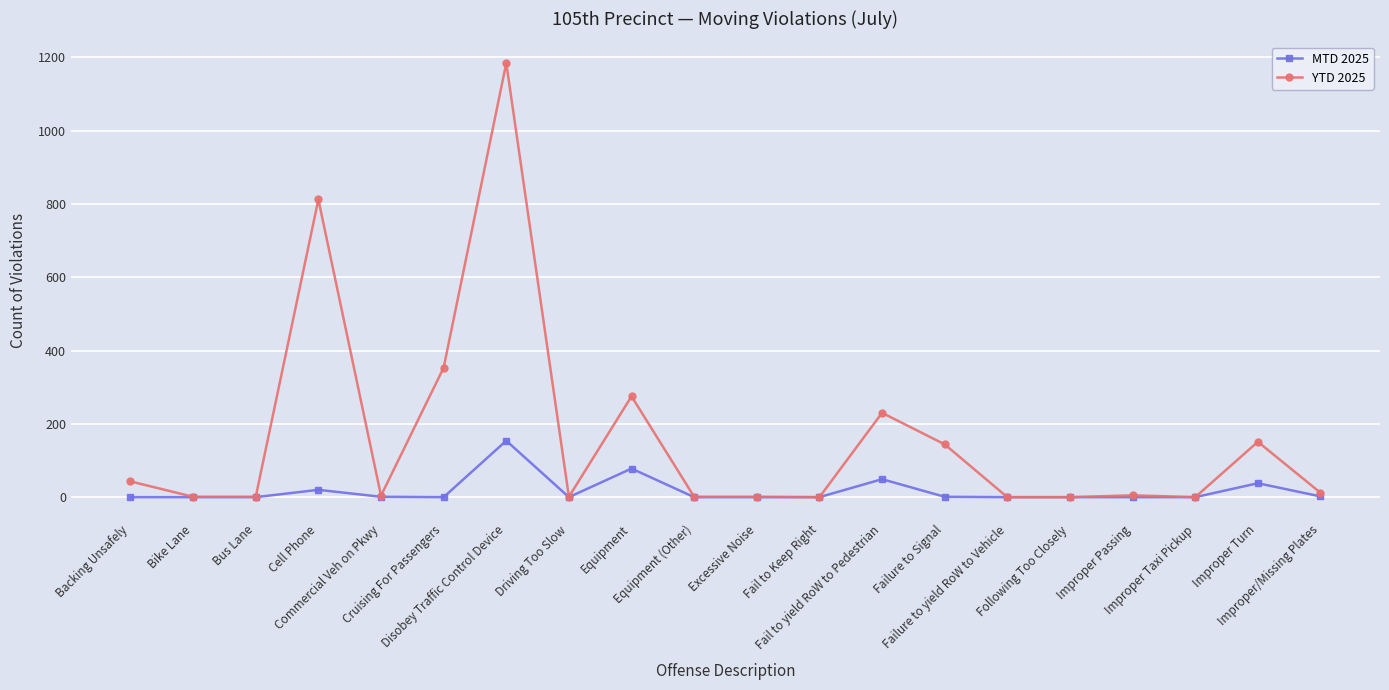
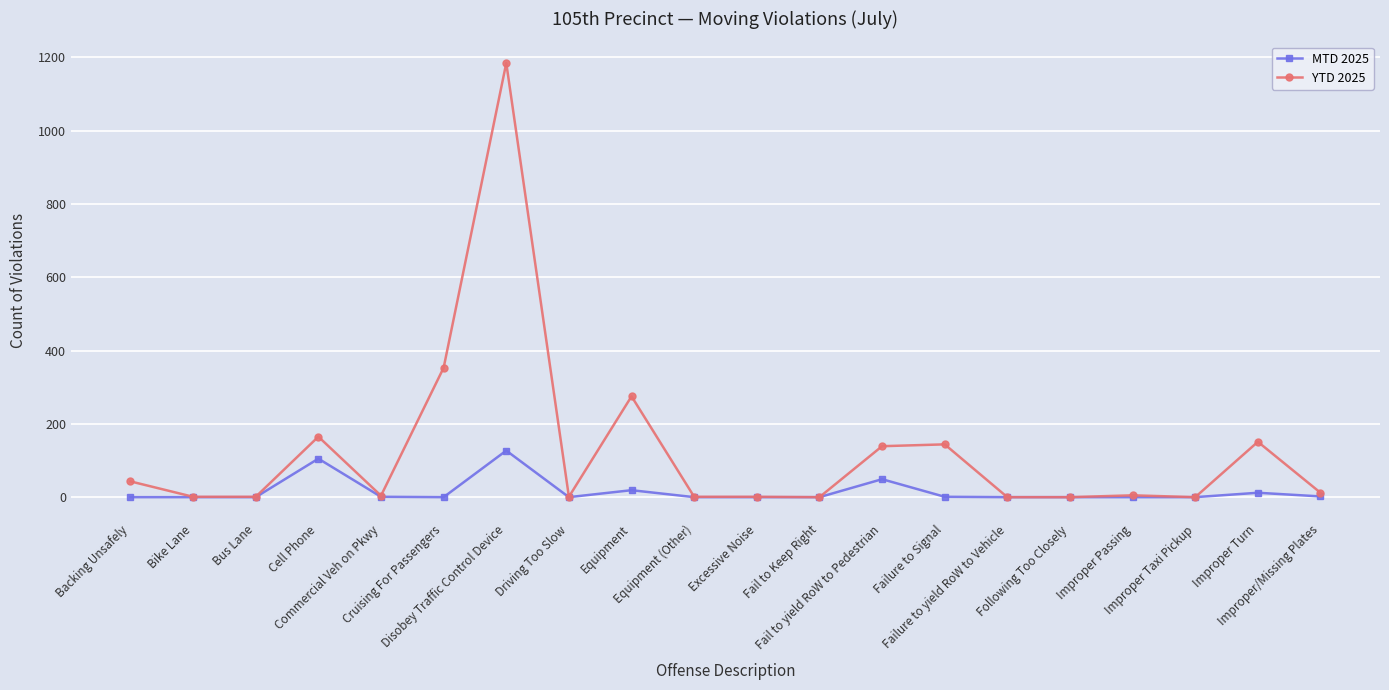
  {
    "MTD 2025": {
      "Backing Unsafely": 0,
-     "Cell Phone": 20,
+     "Cell Phone": 110,
      "Cruising For Passengers": 0,
-     "Disobey Traffic Control Device": 150,
-     "Equipment": 80,
+     "Disobey Traffic Control Device": 130,
+     "Equipment": 20,
      "Fail to yield RoW to Pedestrian": 50,
      "Failure to Signal": 0,
-     "Improper Turn": 40,
+     "Improper Turn": 10,
      "Improper/Missing Plates": 0
    },
    "YTD 2025": {
      "Backing Unsafely": 40,
-     "Cell Phone": 810,
+     "Cell Phone": 170,
      "Cruising For Passengers": 350,
      "Disobey Traffic Control Device": 1180,
      "Equipment": 280,
-     "Fail to yield RoW to Pedestrian": 230,
+     "Fail to yield RoW to Pedestrian": 140,
      "Failure to Signal": 140,
      "Improper Turn": 150,
      "Improper/Missing Plates": 10
    }
  }
